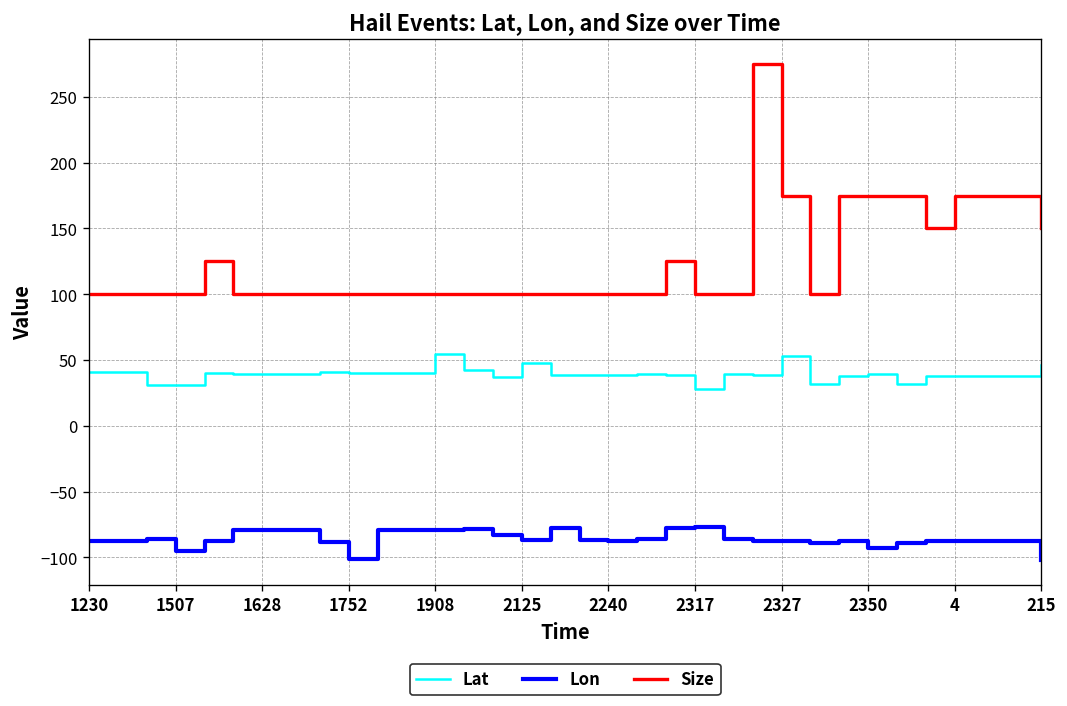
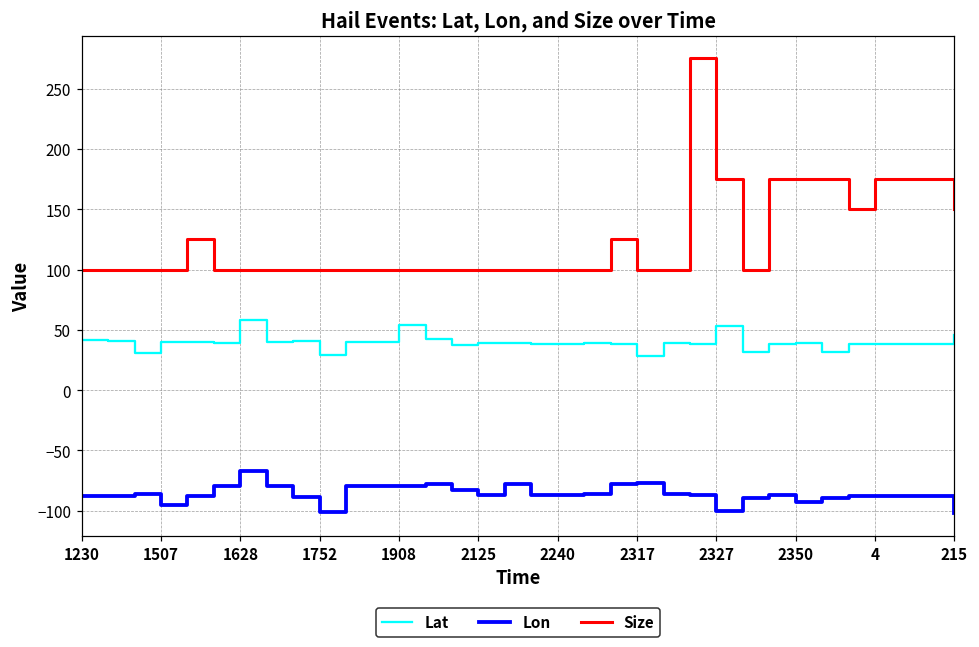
  {
    "Lat": {
      "1230": 41,
-     "1507": 31,
-     "1628": 39,
-     "1752": 40,
+     "1507": 40,
+     "1628": 58,
+     "1752": 29,
      "1908": 54,
-     "2125": 48,
+     "2125": 39,
      "2240": 39,
      "2317": 28,
      "2327": 53,
      "2350": 39,
      "215": 46
    },
    "Lon": {
      "1230": -88,
      "1507": -95,
-     "1628": -79,
+     "1628": -67,
      "1752": -101,
      "1908": -80,
      "2125": -87,
      "2240": -87,
      "2317": -77,
-     "2327": -87,
+     "2327": -100,
      "2350": -93,
      "215": -102
    },
    "Size": {
      "1230": 100,
      "1507": 100,
      "1628": 100,
      "1752": 100,
      "1908": 100,
      "2125": 100,
      "2240": 100,
      "2317": 100,
      "2327": 175,
      "2350": 175,
      "215": 150
    }
  }
